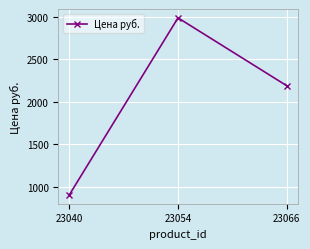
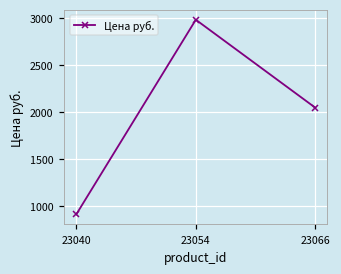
  {
    "23040": 900,
    "23054": 3000,
-   "23066": 2200
+   "23066": 2000
  }
